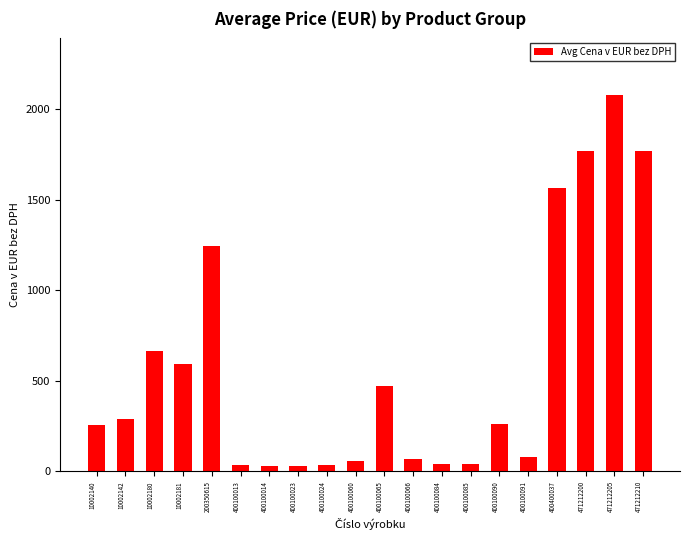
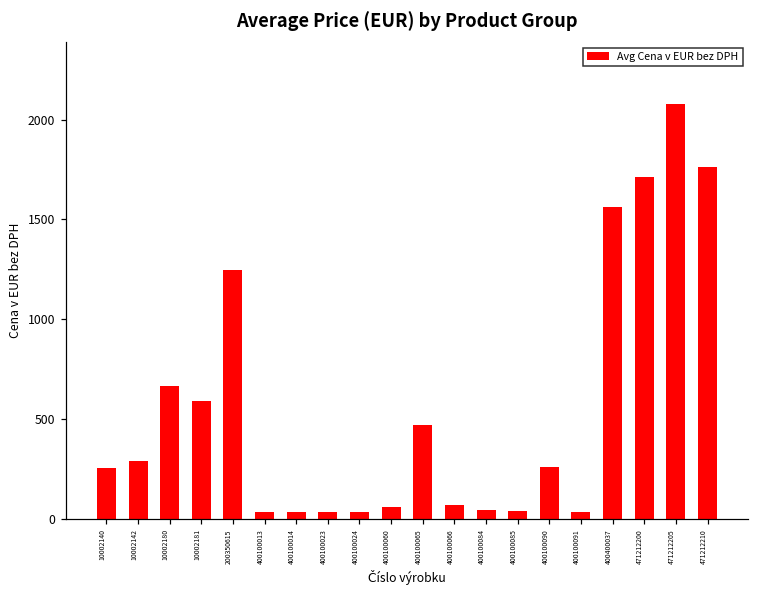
  {
    "10002140": 260,
    "10002142": 290,
    "10002180": 670,
    "10002181": 590,
    "200350615": 1250,
    "400100013": 30,
    "400100014": 30,
    "400100023": 30,
    "400100024": 30,
    "400100060": 60,
    "400100065": 470,
    "400100066": 70,
    "400100084": 40,
    "400100085": 40,
    "400100090": 260,
-   "400100091": 80,
+   "400100091": 30,
    "400400037": 1560,
-   "471212200": 1770,
+   "471212200": 1710,
    "471212205": 2080,
    "471212210": 1770
  }
